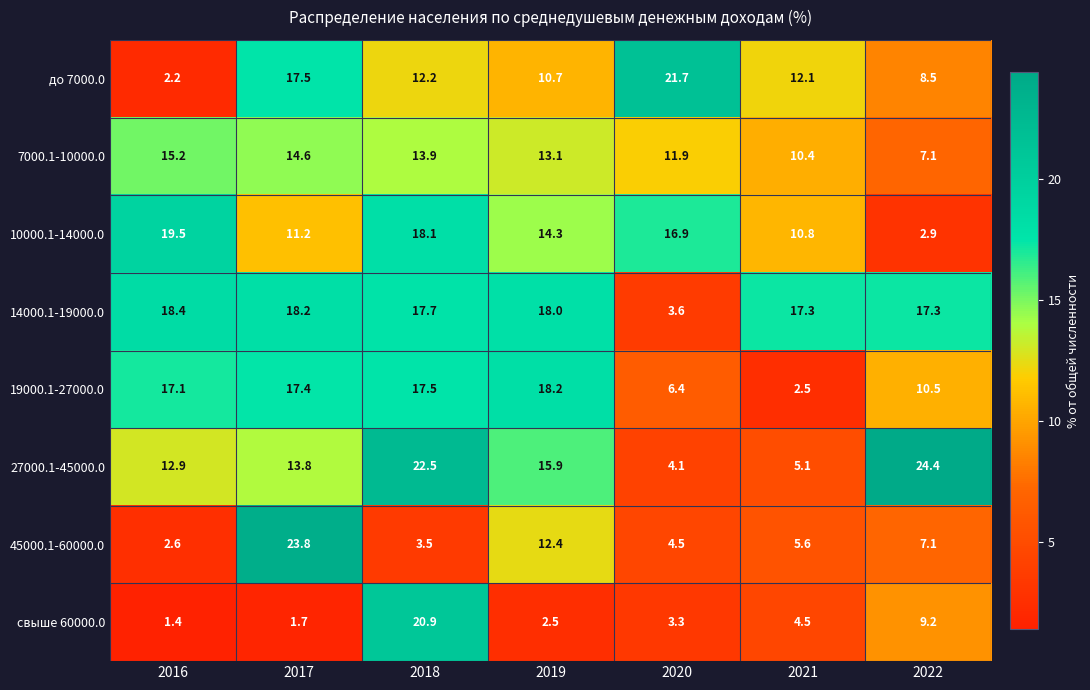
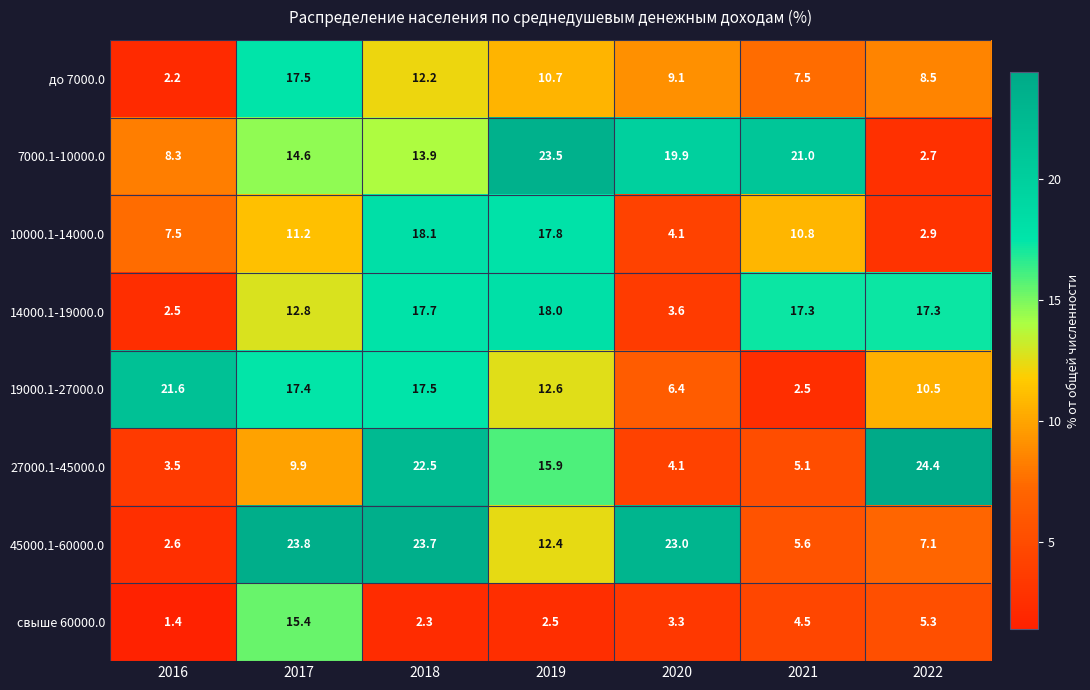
  {
    "до 7000.0": {
      "2016": 2.2,
      "2017": 17.5,
      "2018": 12.2,
      "2019": 10.7,
-     "2020": 21.7,
-     "2021": 12.1,
+     "2020": 9.1,
+     "2021": 7.5,
      "2022": 8.5
    },
    "7000.1-10000.0": {
-     "2016": 15.2,
+     "2016": 8.3,
      "2017": 14.6,
      "2018": 13.9,
-     "2019": 13.1,
-     "2020": 11.9,
-     "2021": 10.4,
-     "2022": 7.1
+     "2019": 23.5,
+     "2020": 19.9,
+     "2021": 21.0,
+     "2022": 2.7
    },
    "10000.1-14000.0": {
-     "2016": 19.5,
+     "2016": 7.5,
      "2017": 11.2,
      "2018": 18.1,
-     "2019": 14.3,
-     "2020": 16.9,
+     "2019": 17.8,
+     "2020": 4.1,
      "2021": 10.8,
      "2022": 2.9
    },
    "14000.1-19000.0": {
-     "2016": 18.4,
-     "2017": 18.2,
+     "2016": 2.5,
+     "2017": 12.8,
      "2018": 17.7,
      "2019": 18.0,
      "2020": 3.6,
      "2021": 17.3,
      "2022": 17.3
    },
    "19000.1-27000.0": {
-     "2016": 17.1,
+     "2016": 21.6,
      "2017": 17.4,
      "2018": 17.5,
-     "2019": 18.2,
+     "2019": 12.6,
      "2020": 6.4,
      "2021": 2.5,
      "2022": 10.5
    },
    "27000.1-45000.0": {
-     "2016": 12.9,
-     "2017": 13.8,
+     "2016": 3.5,
+     "2017": 9.9,
      "2018": 22.5,
      "2019": 15.9,
      "2020": 4.1,
      "2021": 5.1,
      "2022": 24.4
    },
    "45000.1-60000.0": {
      "2016": 2.6,
      "2017": 23.8,
-     "2018": 3.5,
+     "2018": 23.7,
      "2019": 12.4,
-     "2020": 4.5,
+     "2020": 23.0,
      "2021": 5.6,
      "2022": 7.1
    },
    "свыше 60000.0": {
      "2016": 1.4,
-     "2017": 1.7,
-     "2018": 20.9,
+     "2017": 15.4,
+     "2018": 2.3,
      "2019": 2.5,
      "2020": 3.3,
      "2021": 4.5,
-     "2022": 9.2
+     "2022": 5.3
    }
  }
